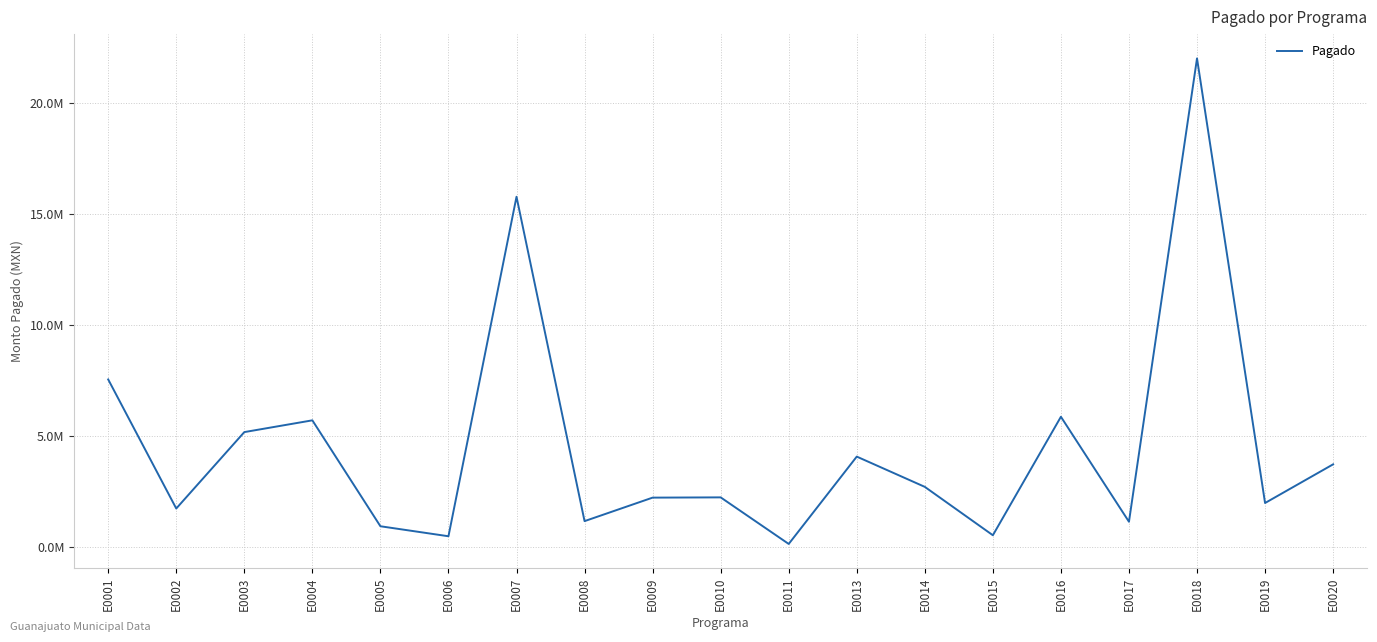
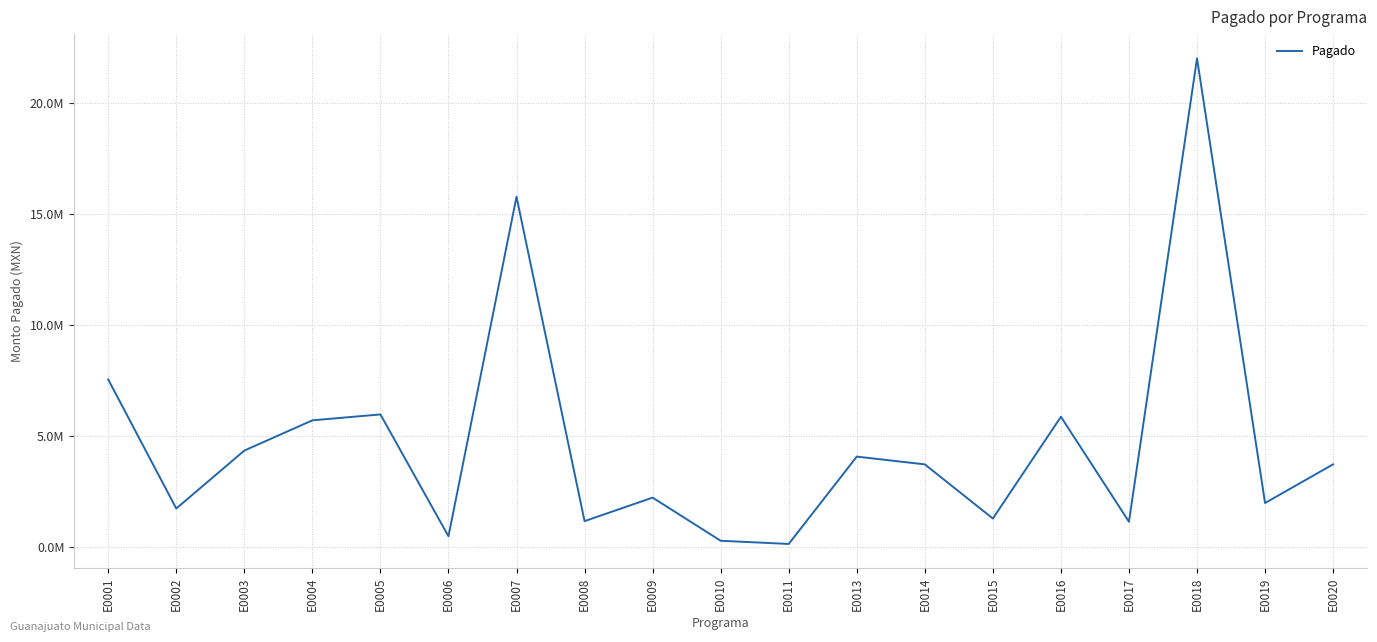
  {
    "E0001": 7500000,
    "E0002": 1700000,
-   "E0003": 5200000,
+   "E0003": 4300000,
    "E0004": 5700000,
-   "E0005": 900000,
+   "E0005": 6000000,
    "E0006": 500000,
    "E0007": 15800000,
    "E0008": 1200000,
    "E0009": 2200000,
-   "E0010": 2200000,
+   "E0010": 300000,
    "E0011": 100000,
    "E0013": 4100000,
-   "E0014": 2700000,
-   "E0015": 500000,
+   "E0014": 3700000,
+   "E0015": 1300000,
    "E0016": 5900000,
    "E0017": 1100000,
    "E0018": 22000000,
    "E0019": 2000000,
    "E0020": 3700000
  }
